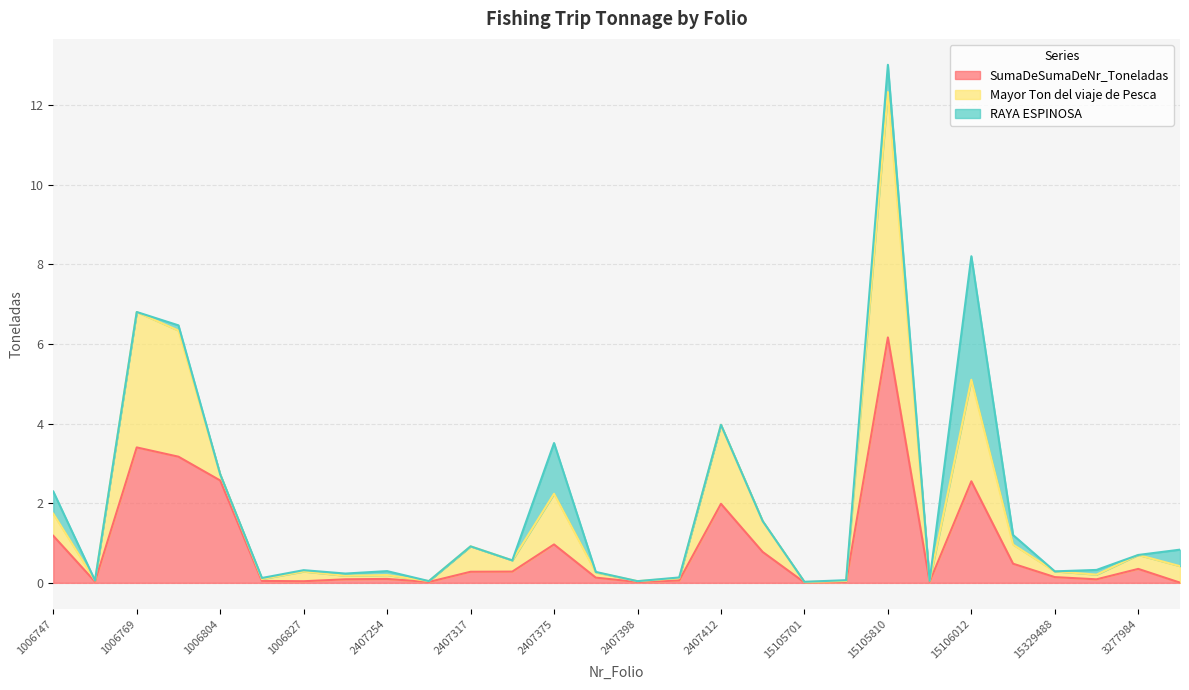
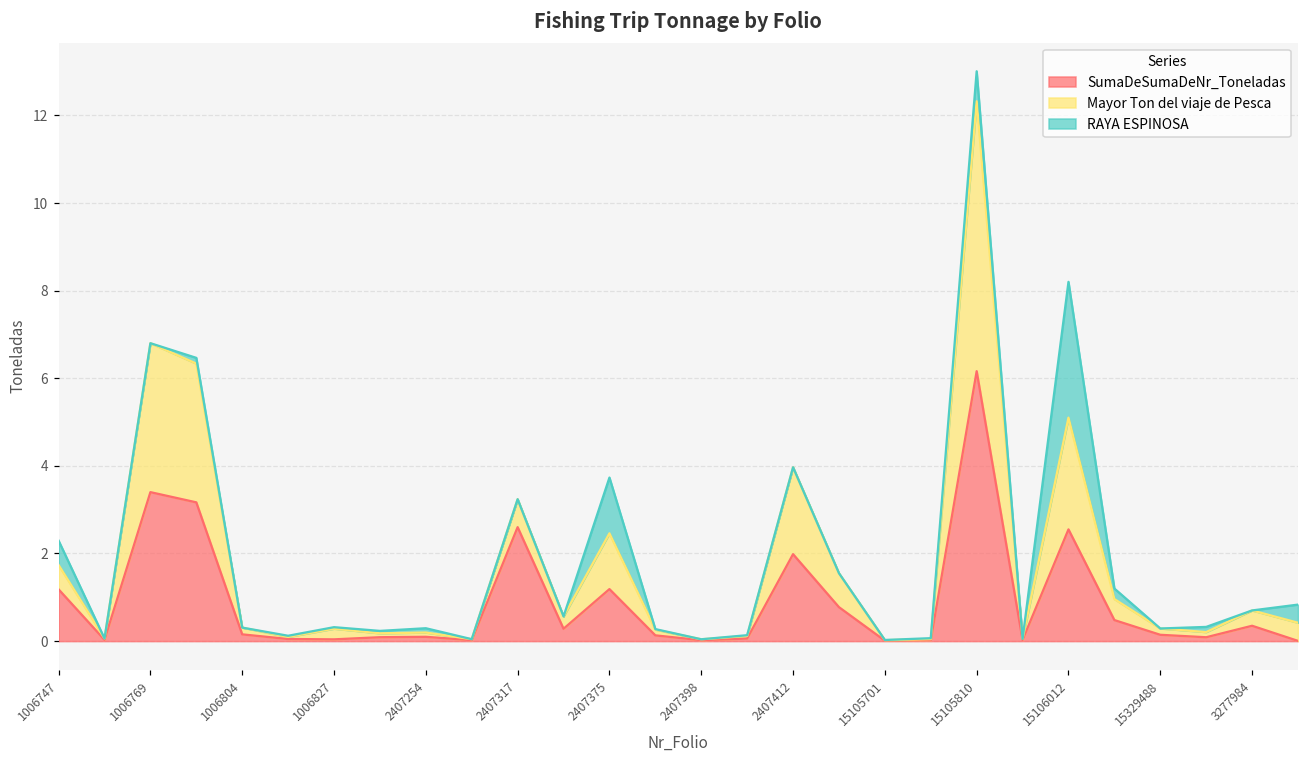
  {
    "SumaDeSumaDeNr_Toneladas": {
      "1006747": 1.2,
      "1006769": 3.4,
-     "1006804": 2.6,
+     "1006804": 0.2,
      "1006827": 0.0,
      "2407254": 0.1,
-     "2407317": 0.3,
-     "2407375": 1.0,
+     "2407317": 2.6,
+     "2407375": 1.2,
      "2407412": 2.0,
      "15105810": 6.2,
      "15106012": 2.6,
      "15329488": 0.1,
      "3277984": 0.4
    },
    "Mayor Ton del viaje de Pesca": {
      "1006747": 0.6,
      "2407254": 0.1,
      "2407375": 1.3,
      "15105810": 6.2,
      "15106012": 2.6
    },
    "RAYA ESPINOSA": {
      "1006747": 0.6,
      "2407254": 0.1,
      "2407375": 1.3,
      "15105810": 0.7,
      "15106012": 3.1
    }
  }
